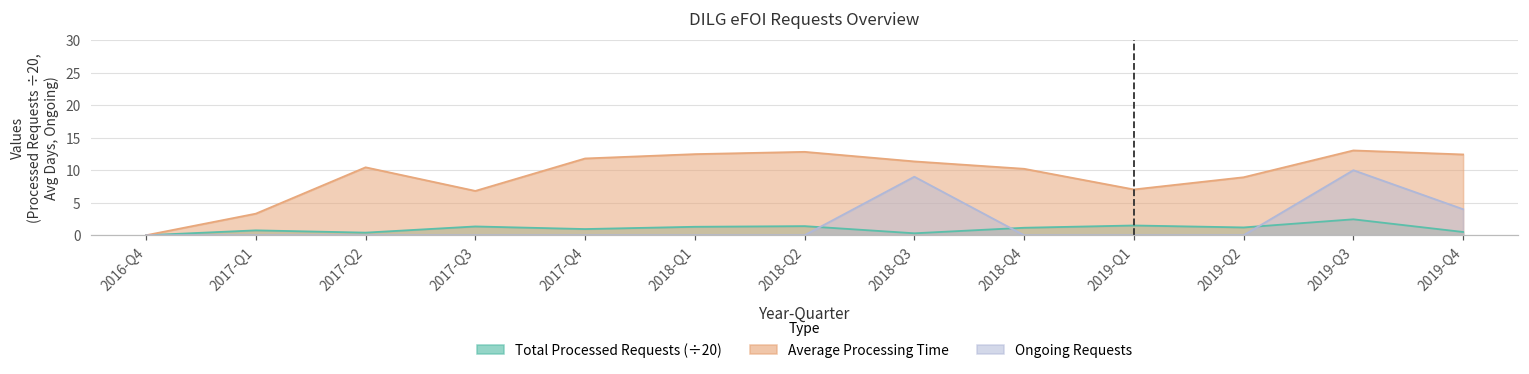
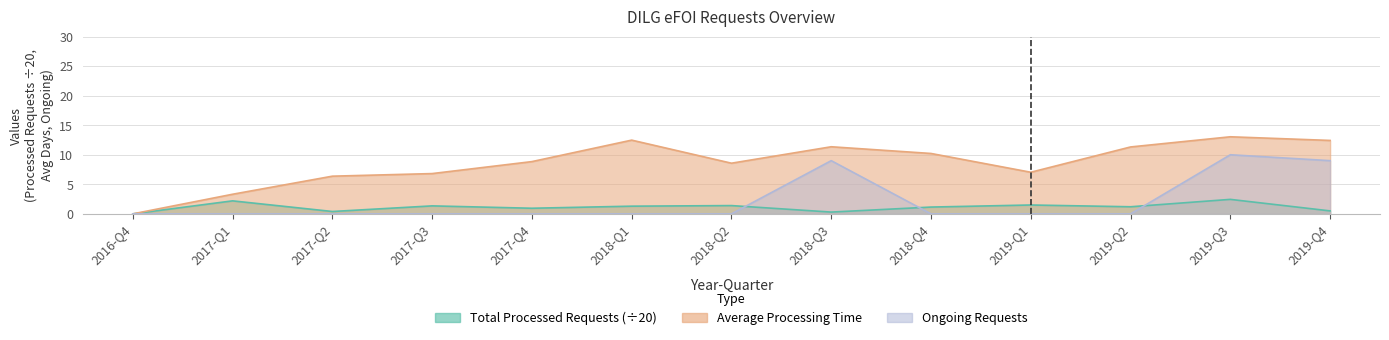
  {
    "Total Processed Requests (÷20)": {
-     "2017-Q1": 1,
+     "2017-Q1": 2,
      "2017-Q3": 1,
      "2017-Q4": 1,
      "2018-Q1": 1,
      "2018-Q2": 1,
      "2018-Q3": 0,
      "2018-Q4": 1,
      "2019-Q1": 2,
      "2019-Q2": 1,
      "2019-Q3": 2,
      "2019-Q4": 1
    },
    "Average Processing Time": {
      "2017-Q1": 3,
-     "2017-Q2": 10,
+     "2017-Q2": 6,
      "2017-Q3": 7,
-     "2017-Q4": 12,
+     "2017-Q4": 9,
      "2018-Q1": 12,
-     "2018-Q2": 13,
+     "2018-Q2": 9,
      "2018-Q3": 11,
      "2018-Q4": 10,
      "2019-Q1": 7,
-     "2019-Q2": 9,
+     "2019-Q2": 11,
      "2019-Q3": 13,
      "2019-Q4": 12
    },
    "Ongoing Requests": {
      "2017-Q1": 0,
      "2017-Q3": 0,
      "2017-Q4": 0,
      "2018-Q1": 0,
      "2018-Q2": 0,
      "2018-Q3": 9,
      "2018-Q4": 0,
      "2019-Q1": 0,
      "2019-Q2": 0,
      "2019-Q3": 10,
-     "2019-Q4": 4
+     "2019-Q4": 9
    }
  }
